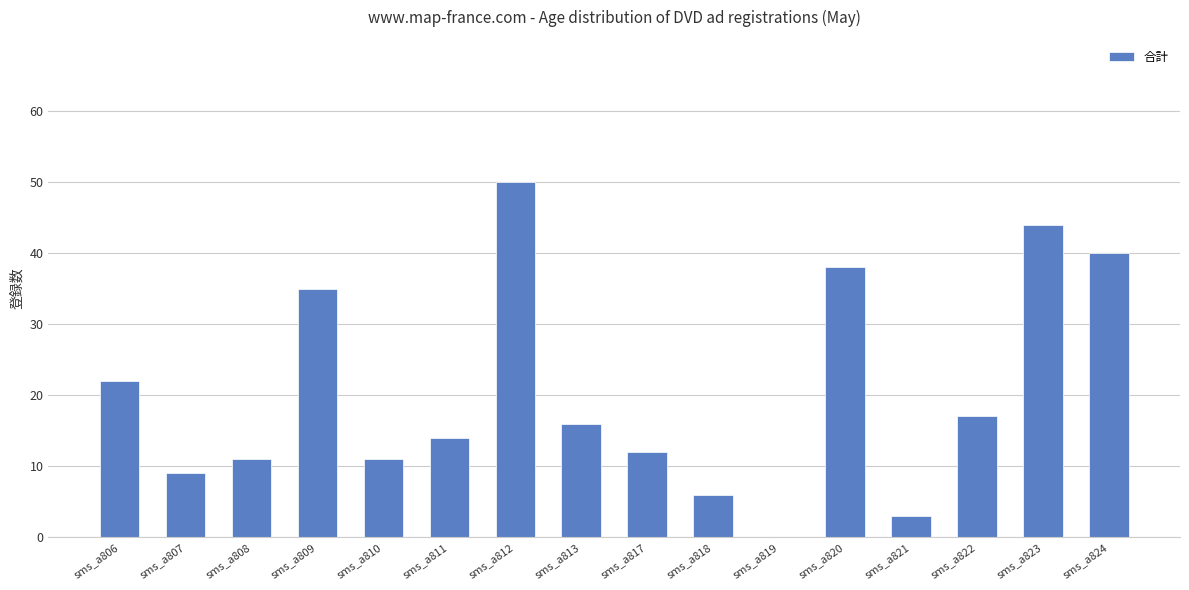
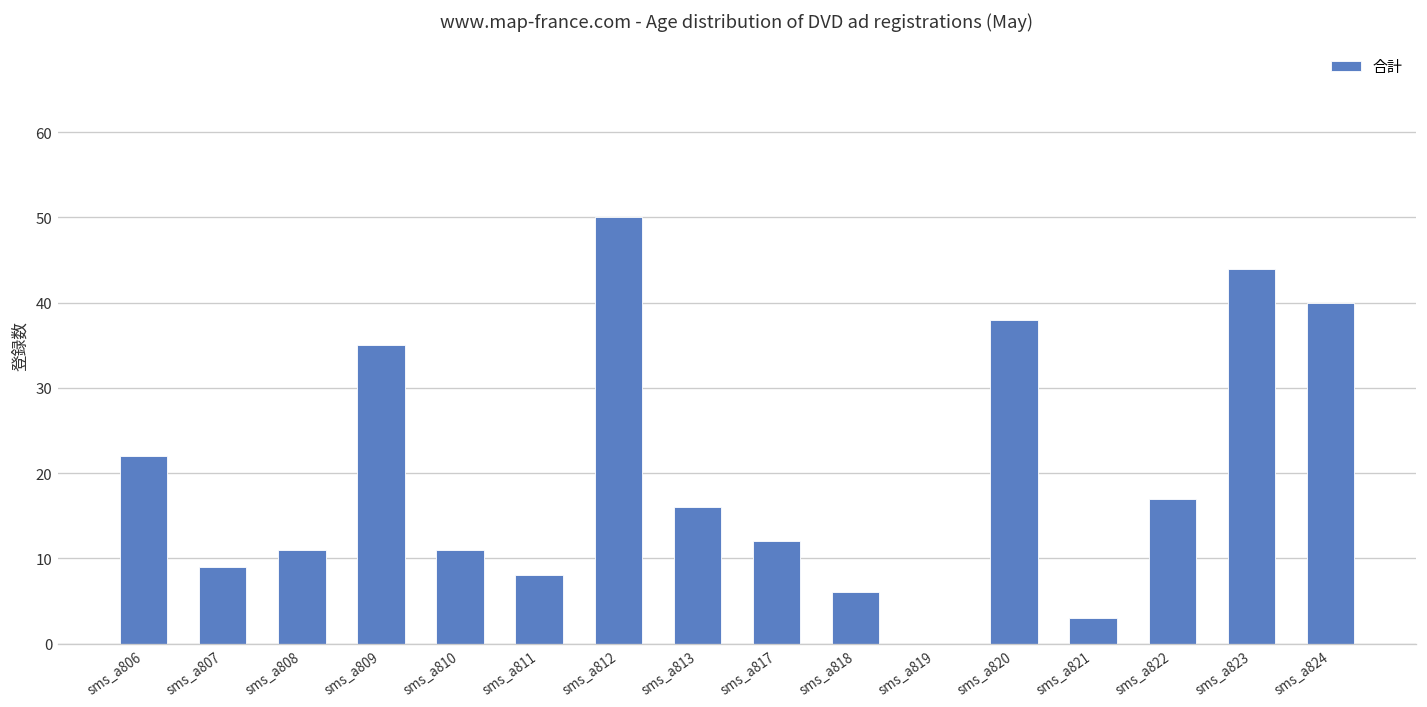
  {
    "sms_a806": 22,
    "sms_a807": 9,
    "sms_a808": 11,
    "sms_a809": 35,
    "sms_a810": 11,
-   "sms_a811": 14,
+   "sms_a811": 8,
    "sms_a812": 50,
    "sms_a813": 16,
    "sms_a817": 12,
    "sms_a818": 6,
    "sms_a819": 0,
    "sms_a820": 38,
    "sms_a821": 3,
    "sms_a822": 17,
    "sms_a823": 44,
    "sms_a824": 40
  }
